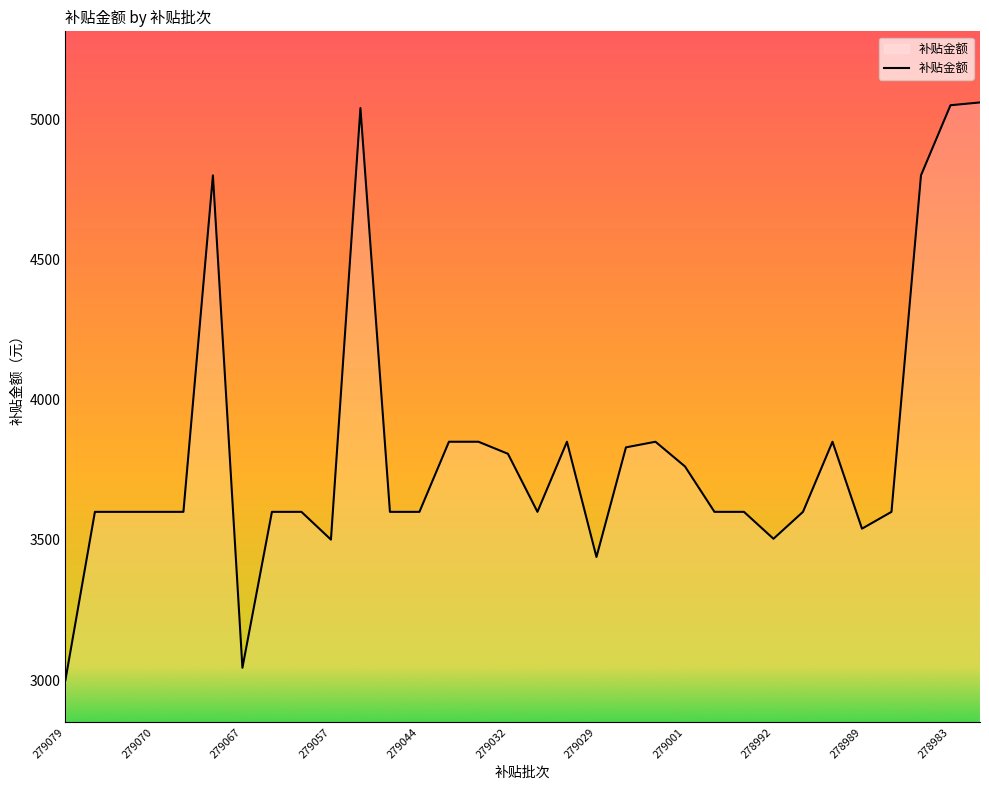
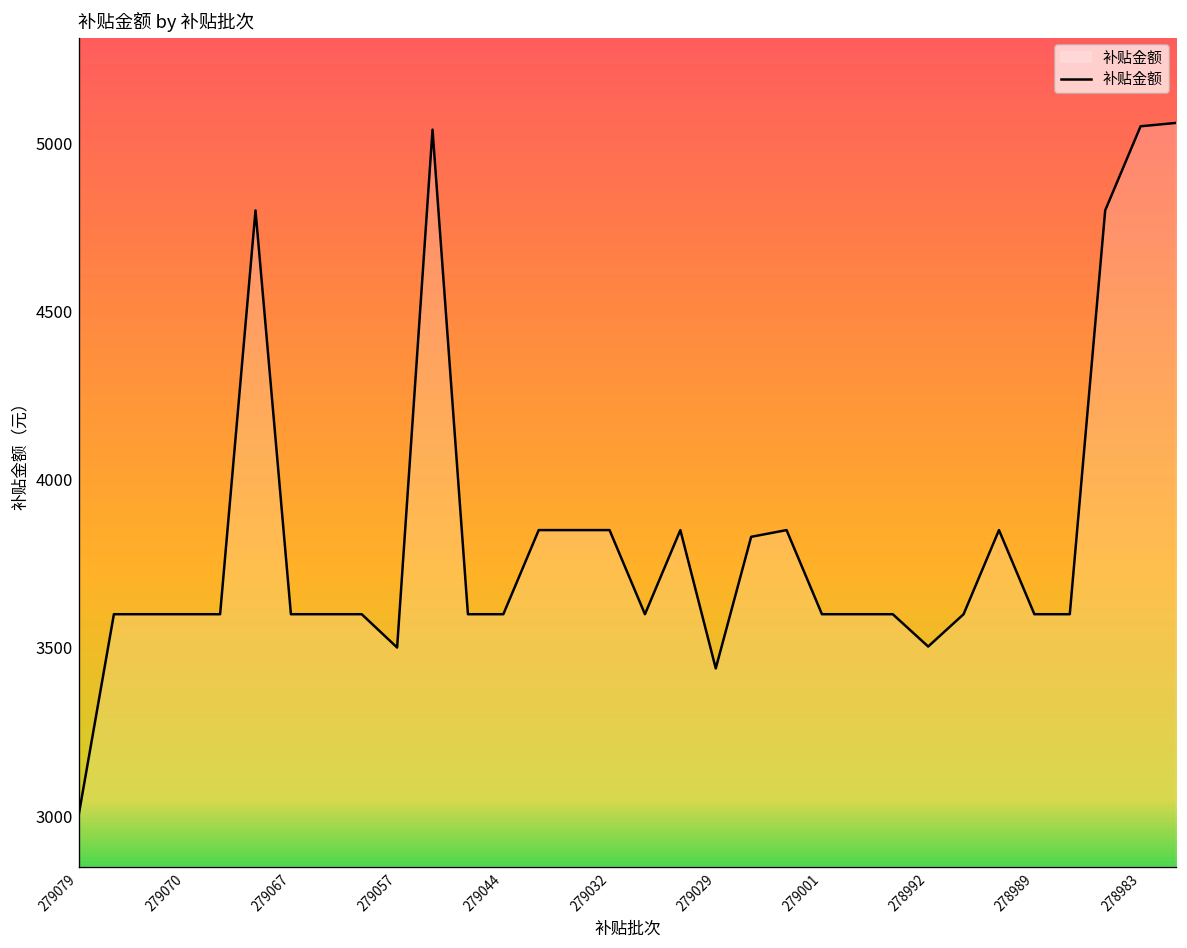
  {
    "279079": 3000,
    "279070": 3600,
-   "279067": 3040,
+   "279067": 3600,
    "279057": 3500,
    "279044": 3600,
-   "279032": 3810,
+   "279032": 3850,
    "279029": 3440,
-   "279001": 3760,
+   "279001": 3600,
    "278992": 3500,
-   "278989": 3540,
+   "278989": 3600,
    "278983": 5050
  }
